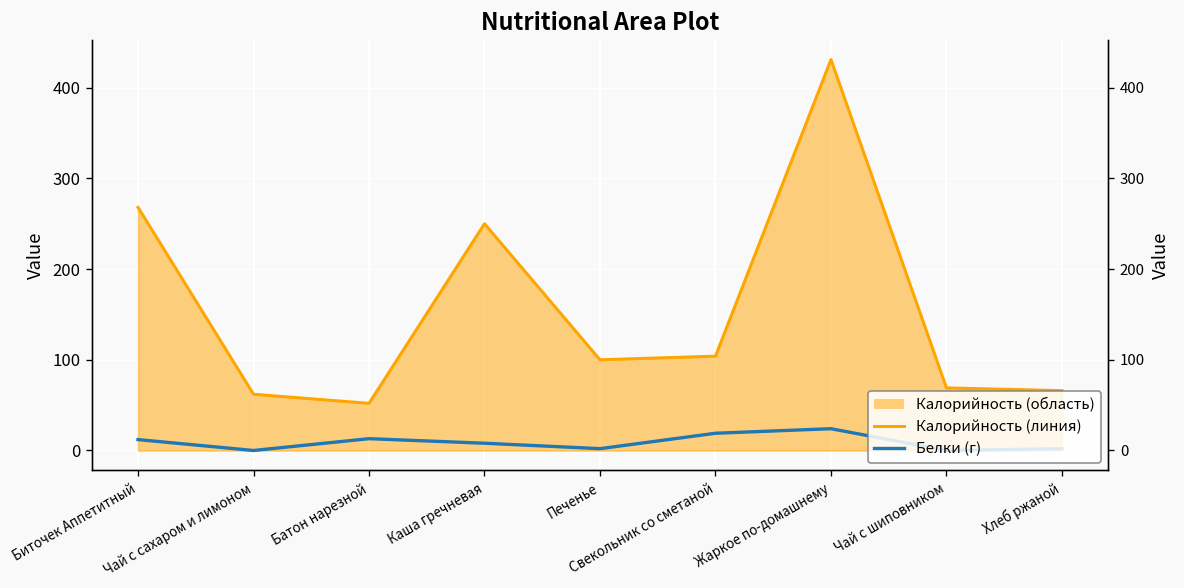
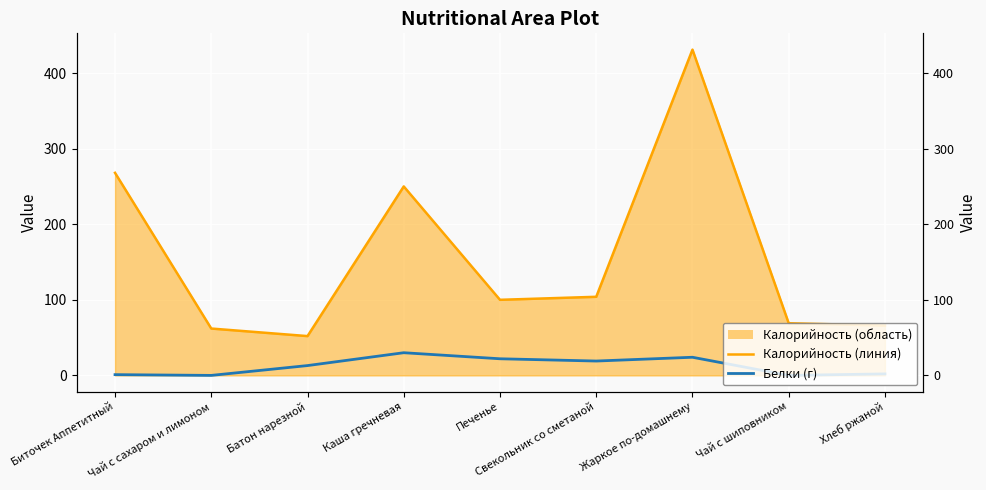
  {
    "Белки (г)": {
-     "Биточек Аппетитный": 10,
+     "Биточек Аппетитный": 0,
      "Чай с сахаром и лимоном": 0,
      "Батон нарезной": 10,
-     "Каша гречневая": 10,
-     "Печенье": 0,
+     "Каша гречневая": 30,
+     "Печенье": 20,
      "Свекольник со сметаной": 20,
      "Жаркое по-домашнему": 20
    }
  }
